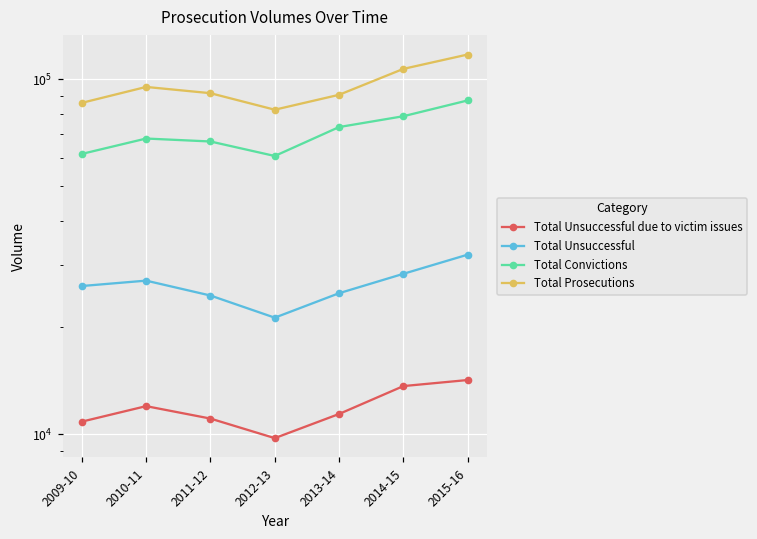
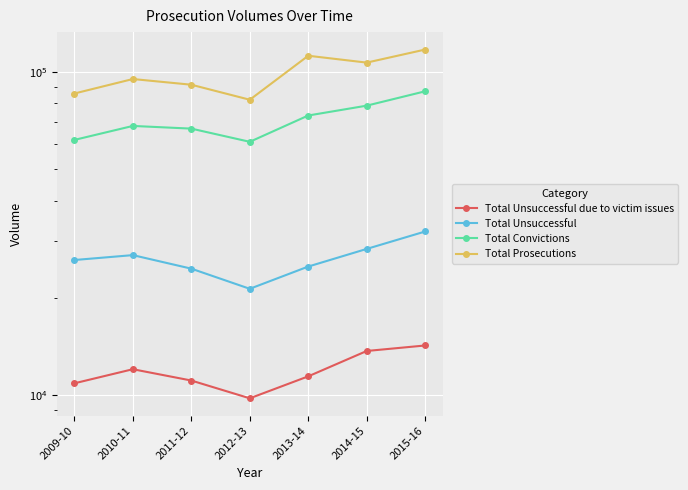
  {
    "Total Unsuccessful due to victim issues": {
      "2009-10": 10900,
      "2010-11": 12000,
      "2011-12": 11100,
      "2012-13": 9800,
      "2013-14": 11400,
      "2014-15": 13700,
      "2015-16": 14000
    },
    "Total Unsuccessful": {
      "2009-10": 26000,
      "2010-11": 27000,
      "2011-12": 25000,
      "2012-13": 21000,
      "2013-14": 25000,
      "2014-15": 28000,
      "2015-16": 32000
    },
    "Total Convictions": {
      "2009-10": 62000,
      "2010-11": 68000,
      "2011-12": 67000,
      "2012-13": 61000,
      "2013-14": 73000,
      "2014-15": 79000,
      "2015-16": 87000
    },
    "Total Prosecutions": {
      "2009-10": 86000,
      "2010-11": 95000,
      "2011-12": 91000,
      "2012-13": 82000,
-     "2013-14": 91000,
+     "2013-14": 112000,
      "2014-15": 107000,
      "2015-16": 118000
    }
  }
